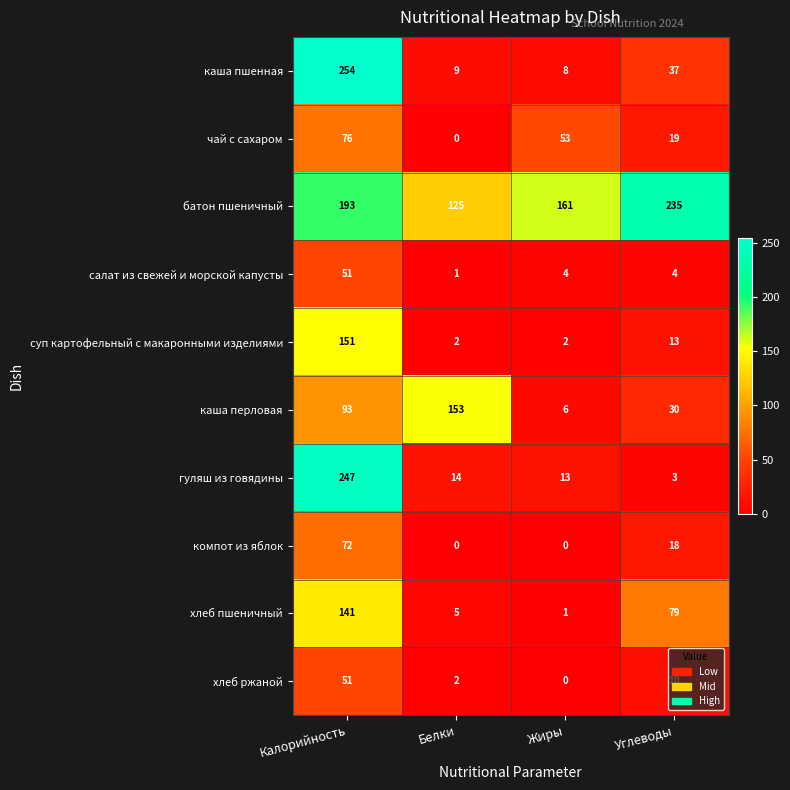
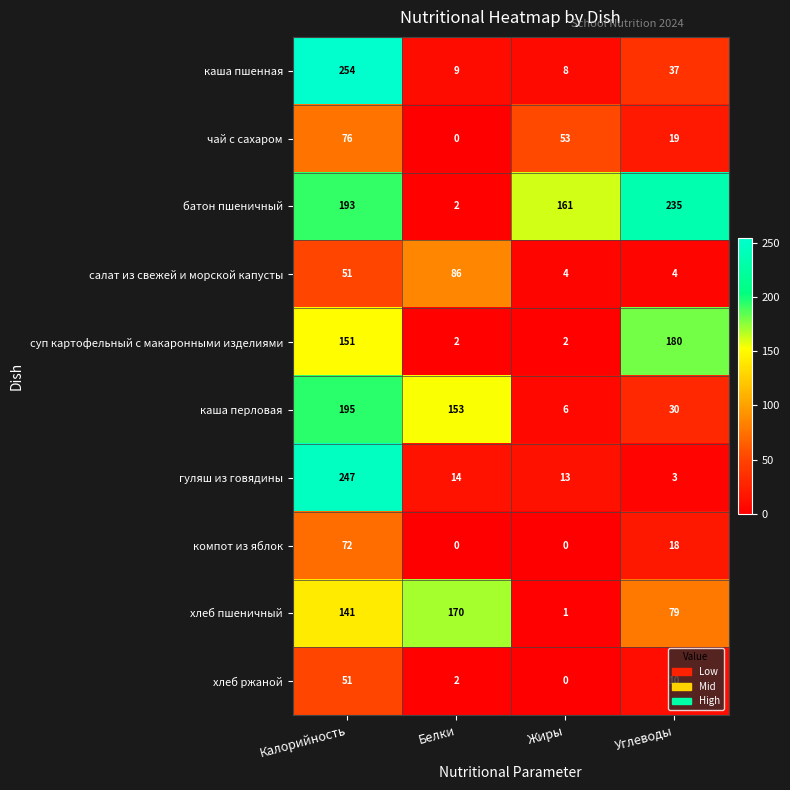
  {
    "каша пшенная": {
      "Калорийность": 254,
      "Белки": 9,
      "Жиры": 8,
      "Углеводы": 37
    },
    "чай с сахаром": {
      "Калорийность": 76,
      "Белки": 0,
      "Жиры": 53,
      "Углеводы": 19
    },
    "батон пшеничный": {
      "Калорийность": 193,
-     "Белки": 125,
+     "Белки": 2,
      "Жиры": 161,
      "Углеводы": 235
    },
    "салат из свежей и морской капусты": {
      "Калорийность": 51,
-     "Белки": 1,
+     "Белки": 86,
      "Жиры": 4,
      "Углеводы": 4
    },
    "суп картофельный с макаронными изделиями": {
      "Калорийность": 151,
      "Белки": 2,
      "Жиры": 2,
-     "Углеводы": 13
+     "Углеводы": 180
    },
    "каша перловая": {
-     "Калорийность": 93,
+     "Калорийность": 195,
      "Белки": 153,
      "Жиры": 6,
      "Углеводы": 30
    },
    "гуляш из говядины": {
      "Калорийность": 247,
      "Белки": 14,
      "Жиры": 13,
      "Углеводы": 3
    },
    "компот из яблок": {
      "Калорийность": 72,
      "Белки": 0,
      "Жиры": 0,
      "Углеводы": 18
    },
    "хлеб пшеничный": {
      "Калорийность": 141,
-     "Белки": 5,
+     "Белки": 170,
      "Жиры": 1,
      "Углеводы": 79
    },
    "хлеб ржаной": {
      "Калорийность": 51,
      "Белки": 2,
      "Жиры": 0
    }
  }
